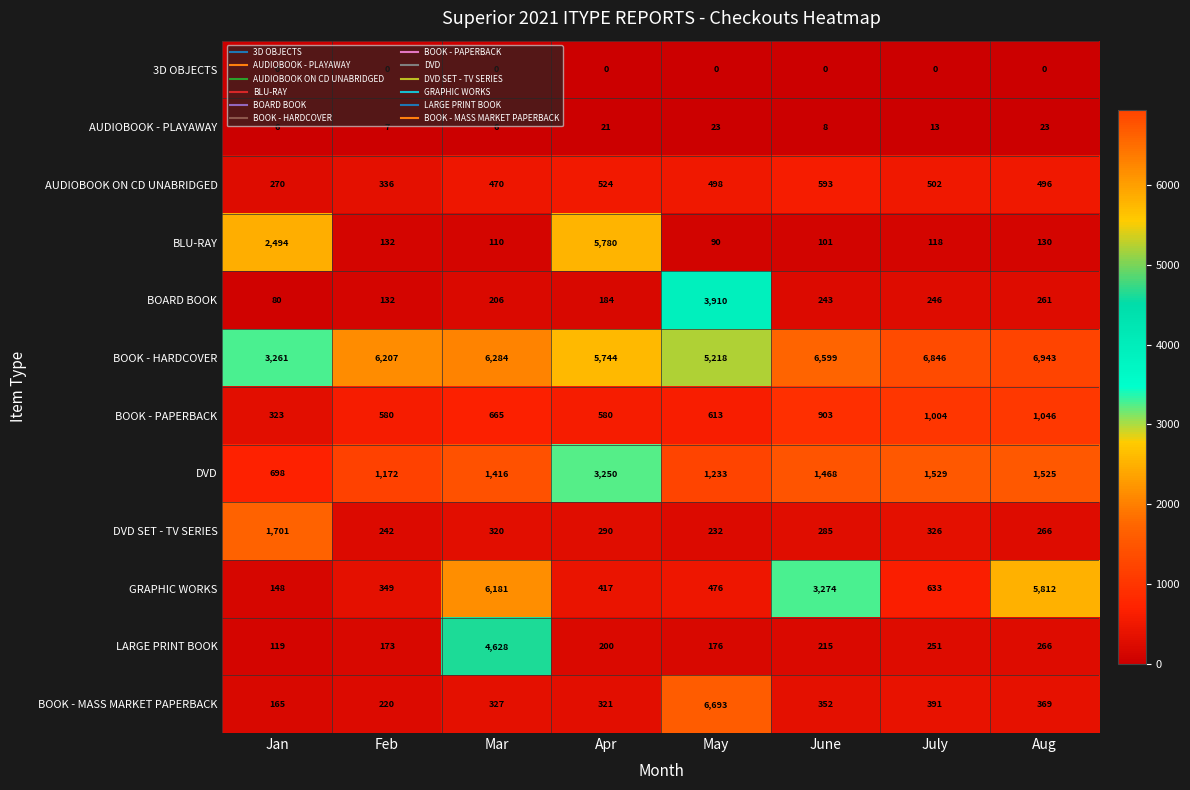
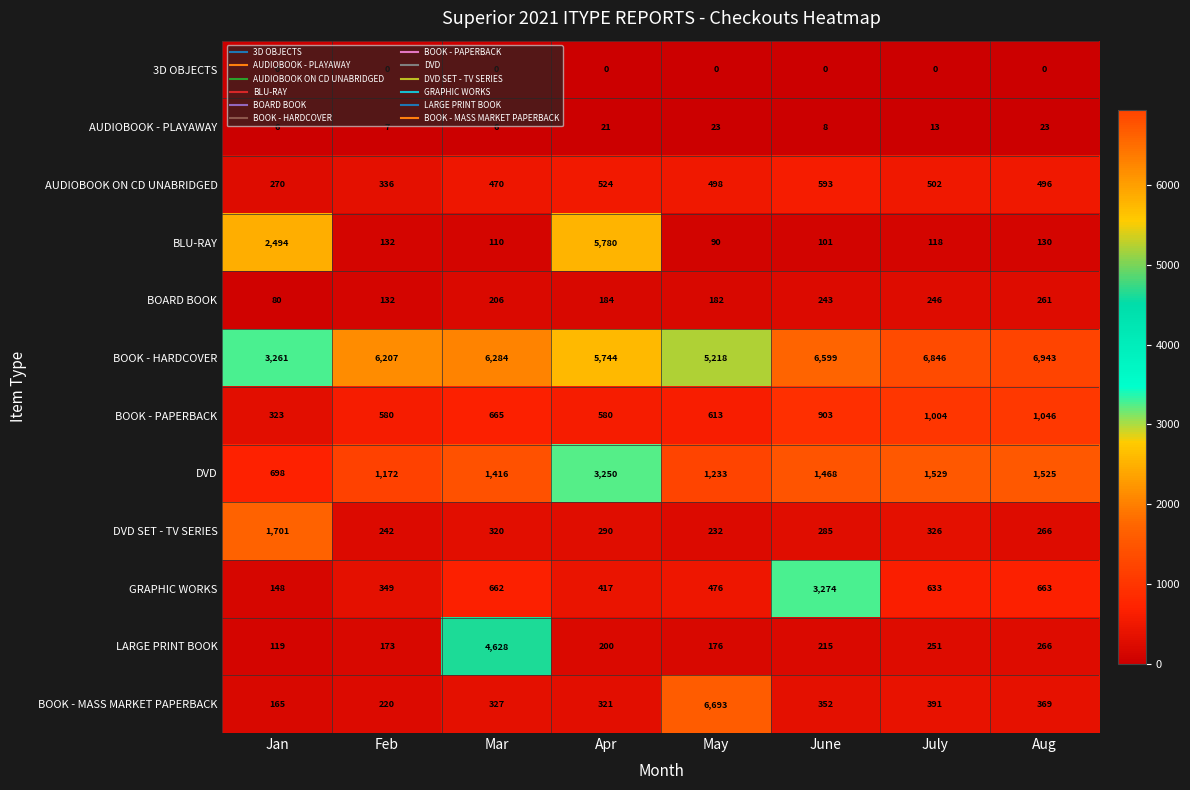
  {
    "3D OBJECTS": {
      "Apr": "0",
      "May": "0",
      "June": "0",
      "July": "0",
      "Aug": "0"
    },
    "AUDIOBOOK - PLAYAWAY": {
      "Apr": "21",
      "May": "23",
      "June": "8",
      "July": "13",
      "Aug": "23"
    },
    "AUDIOBOOK ON CD UNABRIDGED": {
      "Jan": "270",
      "Feb": "336",
      "Mar": "470",
      "Apr": "524",
      "May": "498",
      "June": "593",
      "July": "502",
      "Aug": "496"
    },
    "BLU-RAY": {
      "Jan": "2,494",
      "Feb": "132",
      "Mar": "110",
      "Apr": "5,780",
      "May": "90",
      "June": "101",
      "July": "118",
      "Aug": "130"
    },
    "BOARD BOOK": {
      "Jan": "80",
      "Feb": "132",
      "Mar": "206",
      "Apr": "184",
-     "May": "3,910",
+     "May": "182",
      "June": "243",
      "July": "246",
      "Aug": "261"
    },
    "BOOK - HARDCOVER": {
      "Jan": "3,261",
      "Feb": "6,207",
      "Mar": "6,284",
      "Apr": "5,744",
      "May": "5,218",
      "June": "6,599",
      "July": "6,846",
      "Aug": "6,943"
    },
    "BOOK - PAPERBACK": {
      "Jan": "323",
      "Feb": "580",
      "Mar": "665",
      "Apr": "580",
      "May": "613",
      "June": "903",
      "July": "1,004",
      "Aug": "1,046"
    },
    "DVD": {
      "Jan": "698",
      "Feb": "1,172",
      "Mar": "1,416",
      "Apr": "3,250",
      "May": "1,233",
      "June": "1,468",
      "July": "1,529",
      "Aug": "1,525"
    },
    "DVD SET - TV SERIES": {
      "Jan": "1,701",
      "Feb": "242",
      "Mar": "320",
      "Apr": "290",
      "May": "232",
      "June": "285",
      "July": "326",
      "Aug": "266"
    },
    "GRAPHIC WORKS": {
      "Jan": "148",
      "Feb": "349",
-     "Mar": "6,181",
+     "Mar": "662",
      "Apr": "417",
      "May": "476",
      "June": "3,274",
      "July": "633",
-     "Aug": "5,812"
+     "Aug": "663"
    },
    "LARGE PRINT BOOK": {
      "Jan": "119",
      "Feb": "173",
      "Mar": "4,628",
      "Apr": "200",
      "May": "176",
      "June": "215",
      "July": "251",
      "Aug": "266"
    },
    "BOOK - MASS MARKET PAPERBACK": {
      "Jan": "165",
      "Feb": "220",
      "Mar": "327",
      "Apr": "321",
      "May": "6,693",
      "June": "352",
      "July": "391",
      "Aug": "369"
    }
  }
